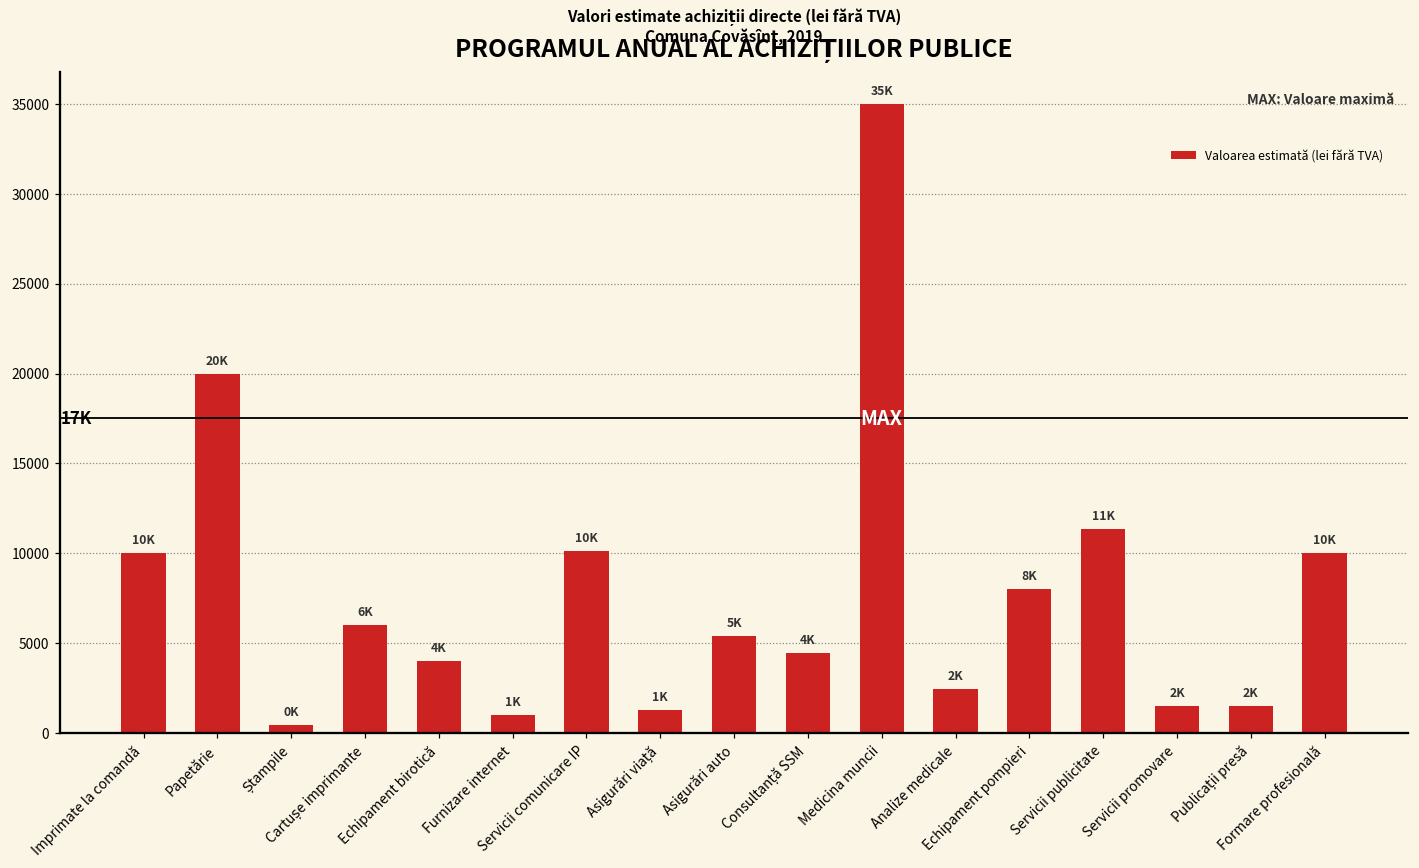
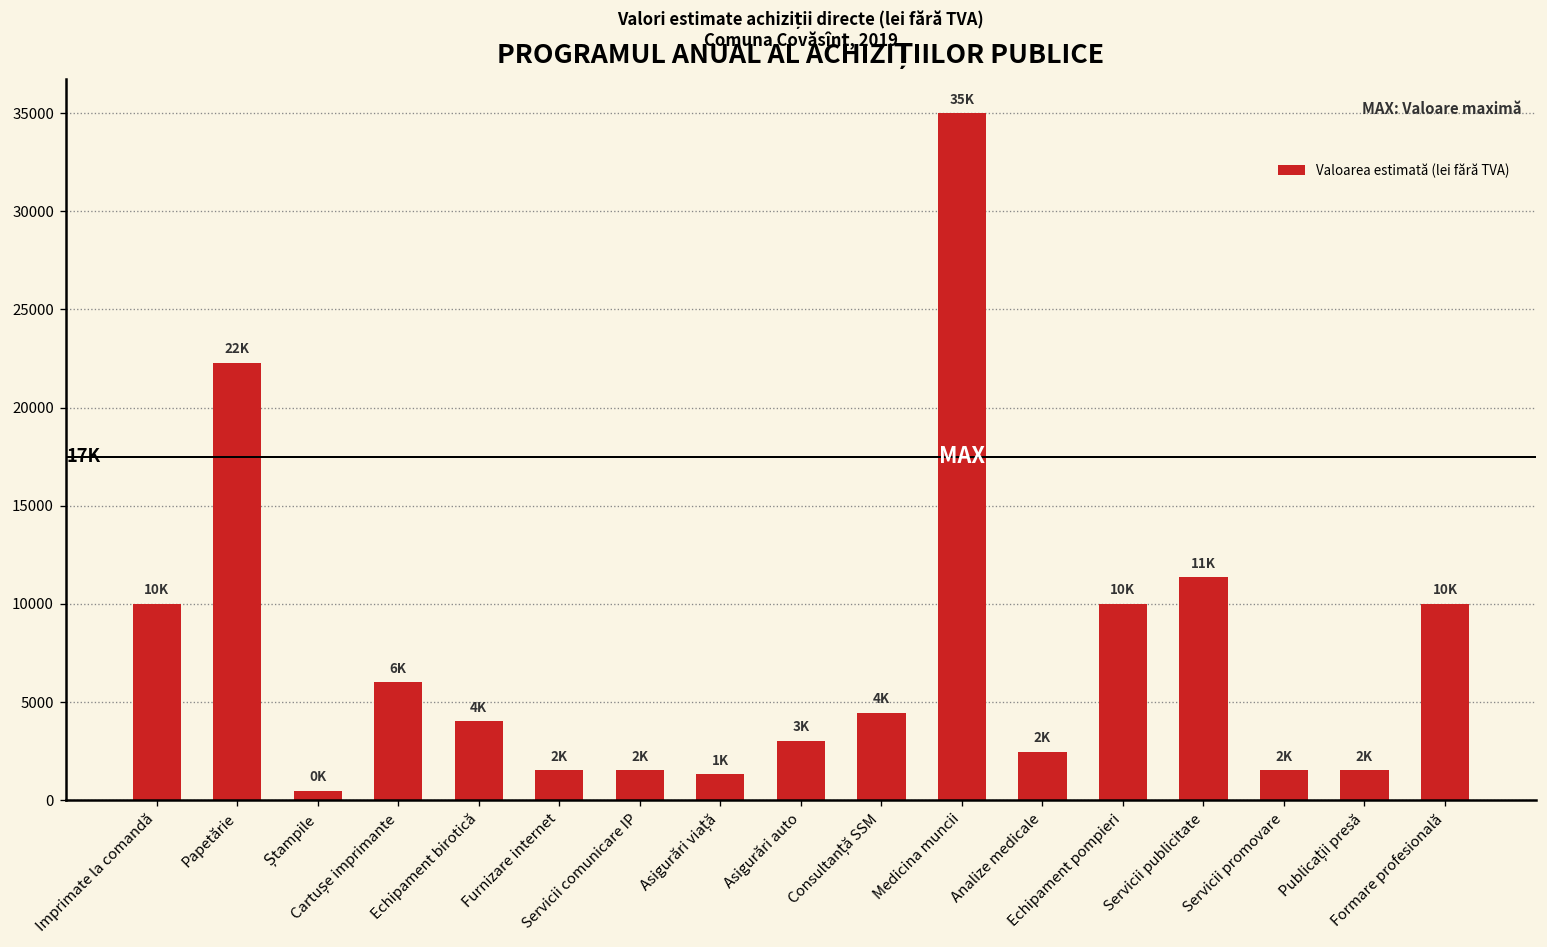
  {
    "Imprimate la comandă": "10K",
-   "Papetărie": "20K",
+   "Papetărie": "22K",
    "Cartușe imprimante": "6K",
    "Echipament birotică": "4K",
-   "Furnizare internet": "1K",
-   "Servicii comunicare IP": "10K",
+   "Furnizare internet": "2K",
+   "Servicii comunicare IP": "2K",
    "Asigurări viață": "1K",
-   "Asigurări auto": "5K",
+   "Asigurări auto": "3K",
    "Consultanță SSM": "4K",
    "Medicina muncii": "35K",
    "Analize medicale": "2K",
-   "Echipament pompieri": "8K",
+   "Echipament pompieri": "10K",
    "Servicii publicitate": "11K",
    "Servicii promovare": "2K",
    "Publicații presă": "2K",
    "Formare profesională": "10K"
  }
